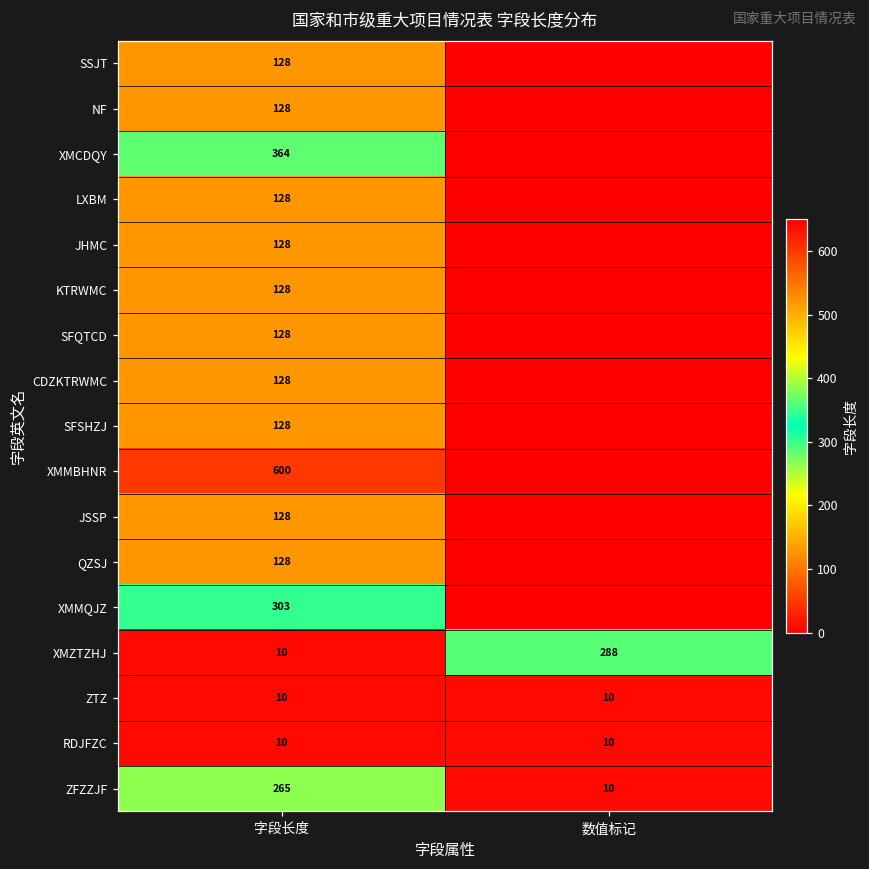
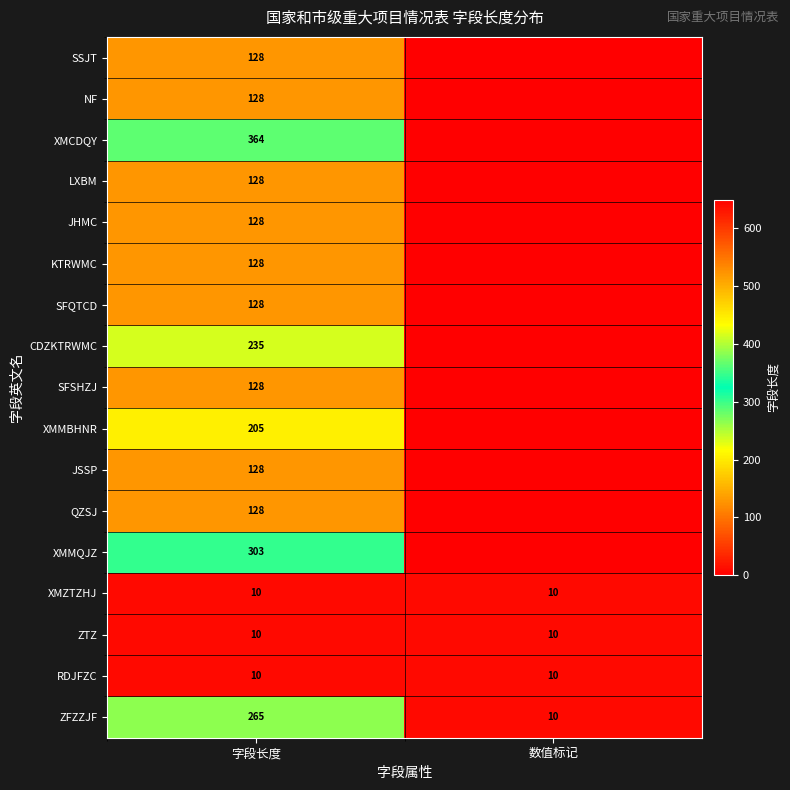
  {
    "SSJT": {
      "字段长度": 128
    },
    "NF": {
      "字段长度": 128
    },
    "XMCDQY": {
      "字段长度": 364
    },
    "LXBM": {
      "字段长度": 128
    },
    "JHMC": {
      "字段长度": 128
    },
    "KTRWMC": {
      "字段长度": 128
    },
    "SFQTCD": {
      "字段长度": 128
    },
    "CDZKTRWMC": {
-     "字段长度": 128
+     "字段长度": 235
    },
    "SFSHZJ": {
      "字段长度": 128
    },
    "XMMBHNR": {
-     "字段长度": 600
+     "字段长度": 205
    },
    "JSSP": {
      "字段长度": 128
    },
    "QZSJ": {
      "字段长度": 128
    },
    "XMMQJZ": {
      "字段长度": 303
    },
    "XMZTZHJ": {
      "字段长度": 10,
-     "数值标记": 288
+     "数值标记": 10
    },
    "ZTZ": {
      "字段长度": 10,
      "数值标记": 10
    },
    "RDJFZC": {
      "字段长度": 10,
      "数值标记": 10
    },
    "ZFZZJF": {
      "字段长度": 265,
      "数值标记": 10
    }
  }
